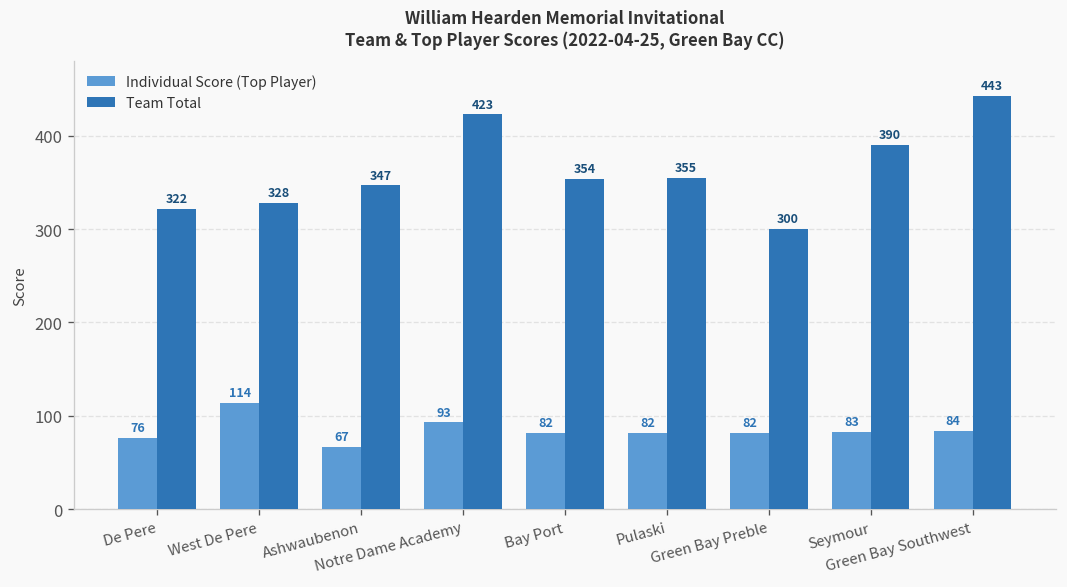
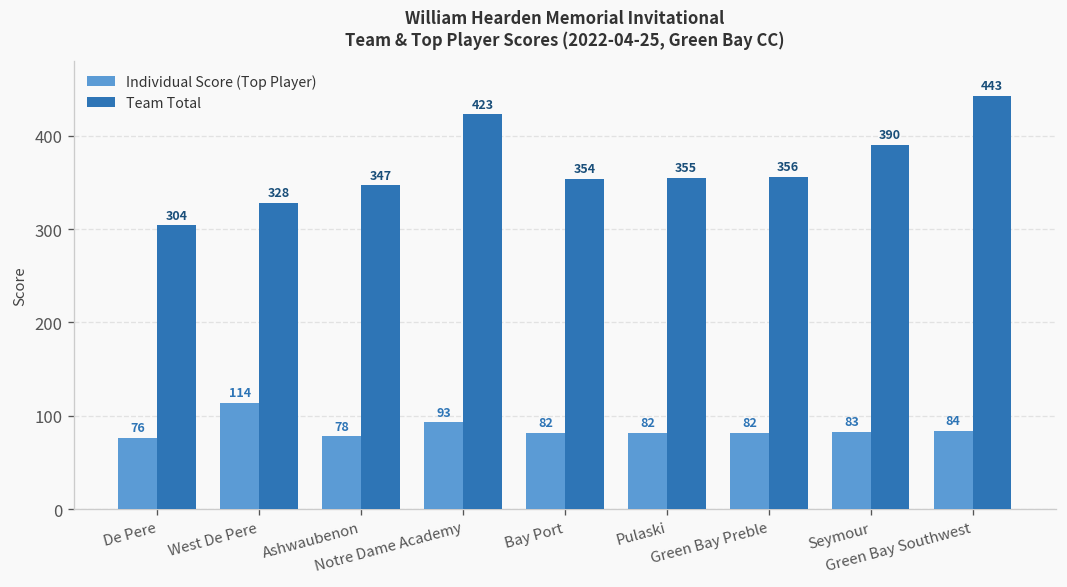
  {
    "Individual Score (Top Player)": {
      "De Pere": 76,
      "West De Pere": 114,
-     "Ashwaubenon": 67,
+     "Ashwaubenon": 78,
      "Notre Dame Academy": 93,
      "Bay Port": 82,
      "Pulaski": 82,
      "Green Bay Preble": 82,
      "Seymour": 83,
      "Green Bay Southwest": 84
    },
    "Team Total": {
-     "De Pere": 322,
+     "De Pere": 304,
      "West De Pere": 328,
      "Ashwaubenon": 347,
      "Notre Dame Academy": 423,
      "Bay Port": 354,
      "Pulaski": 355,
-     "Green Bay Preble": 300,
+     "Green Bay Preble": 356,
      "Seymour": 390,
      "Green Bay Southwest": 443
    }
  }
